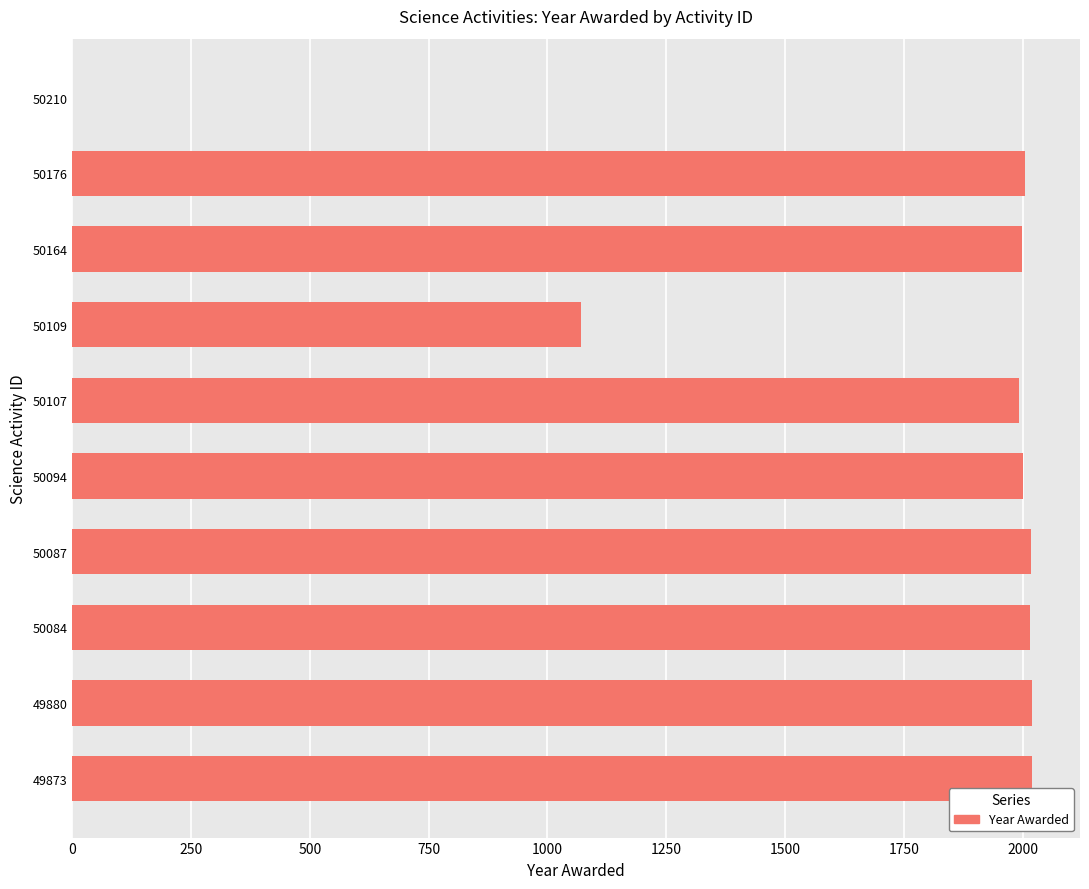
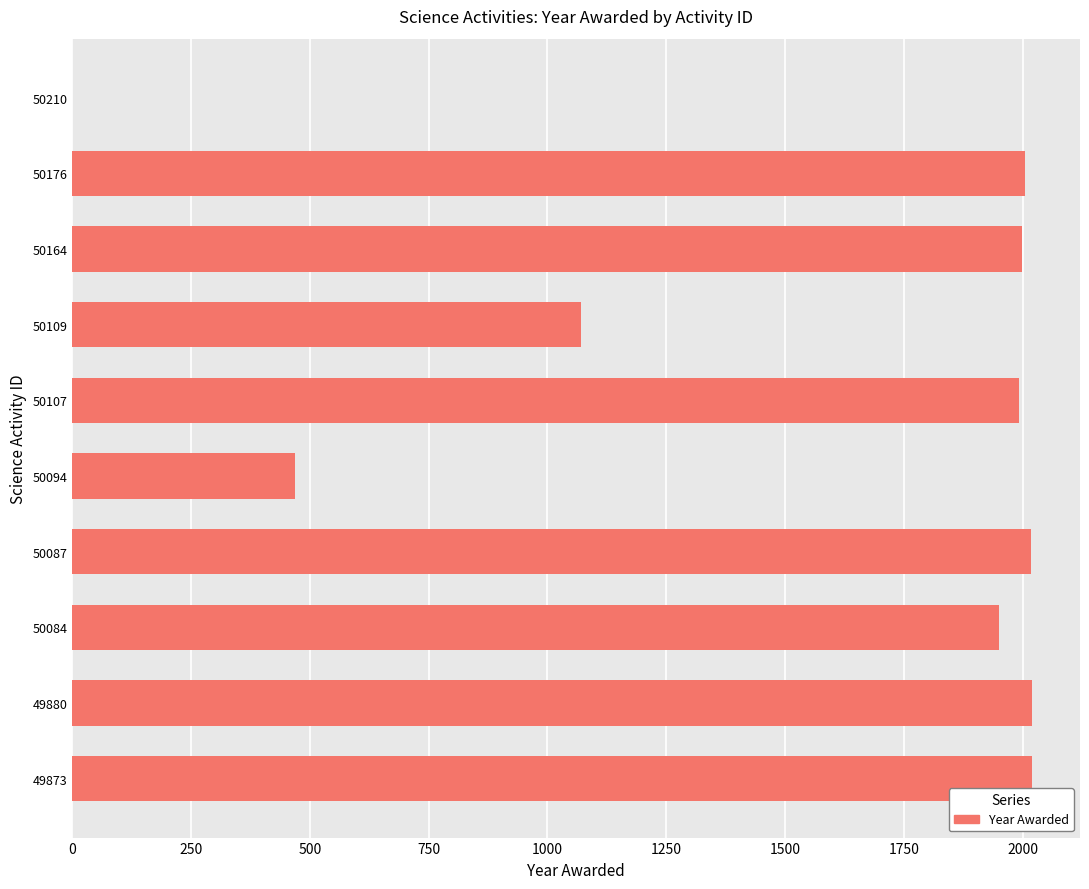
  {
    "50210": 0,
    "50176": 2010,
    "50164": 2000,
    "50109": 1070,
    "50107": 1990,
-   "50094": 2000,
+   "50094": 470,
    "50087": 2020,
-   "50084": 2020,
+   "50084": 1950,
    "49880": 2020,
    "49873": 2020
  }
